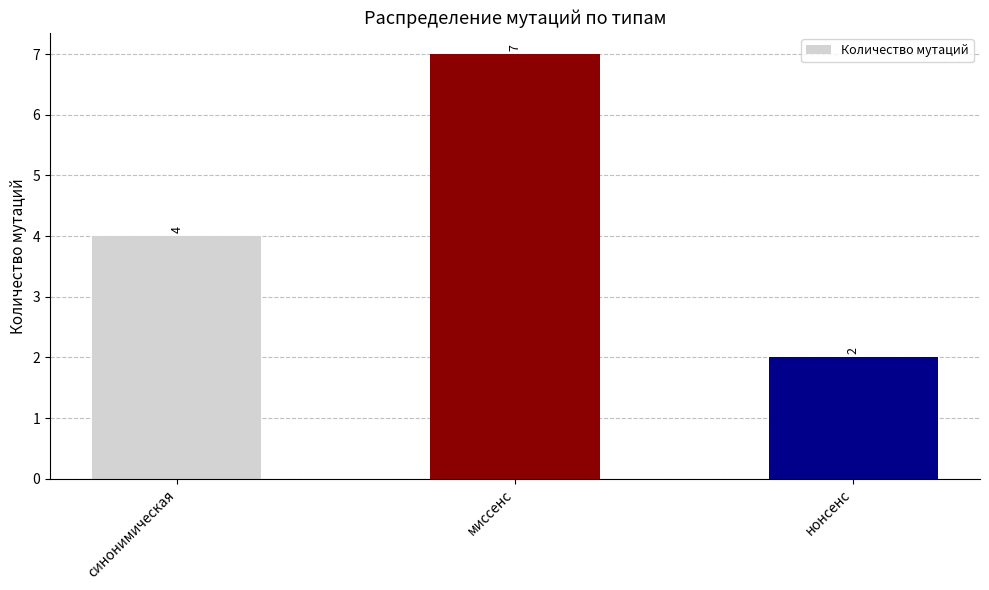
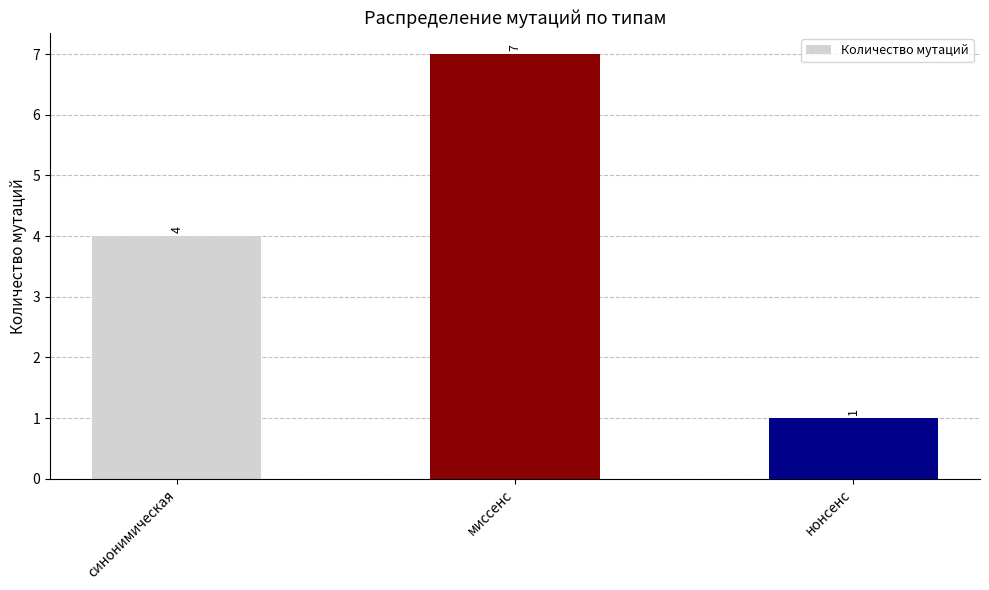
  {
    "синонимическая": 4,
    "миссенс": 7,
-   "нонсенс": 2
+   "нонсенс": 1
  }
